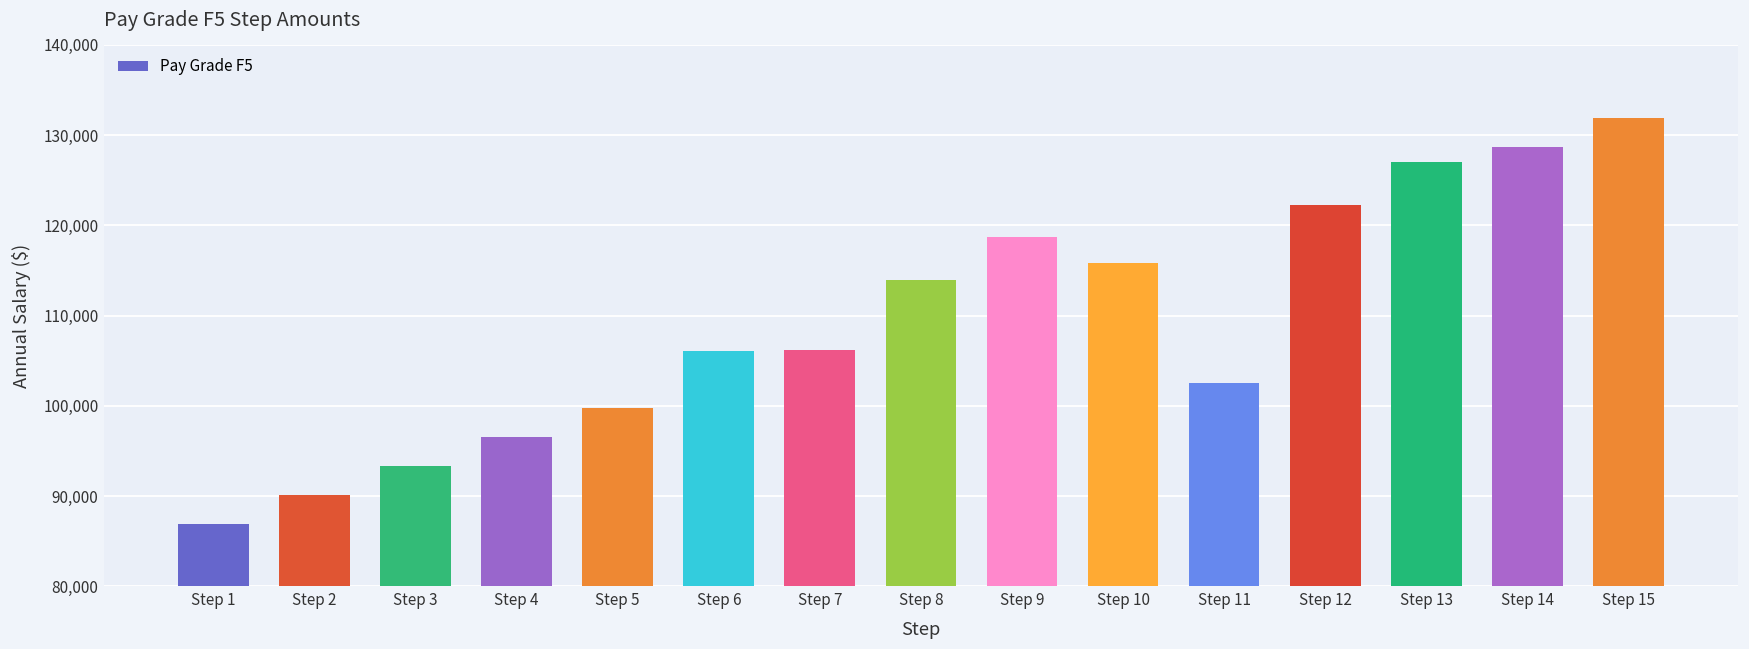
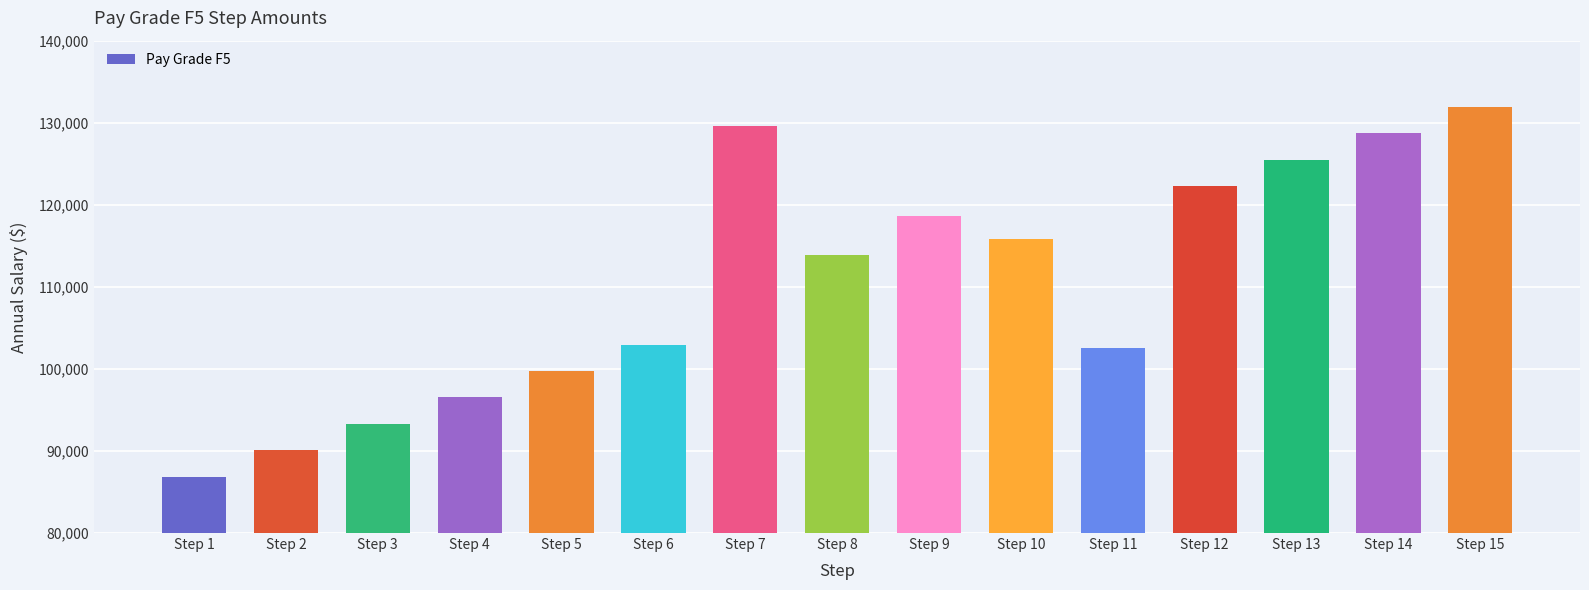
  {
    "Step 1": "87,000",
    "Step 2": "90,000",
    "Step 3": "93,000",
    "Step 4": "97,000",
    "Step 5": "100,000",
-   "Step 6": "106,000",
-   "Step 7": "106,000",
+   "Step 6": "103,000",
+   "Step 7": "130,000",
    "Step 8": "114,000",
    "Step 9": "119,000",
    "Step 10": "116,000",
    "Step 11": "103,000",
    "Step 12": "122,000",
-   "Step 13": "127,000",
+   "Step 13": "125,000",
    "Step 14": "129,000",
    "Step 15": "132,000"
  }
